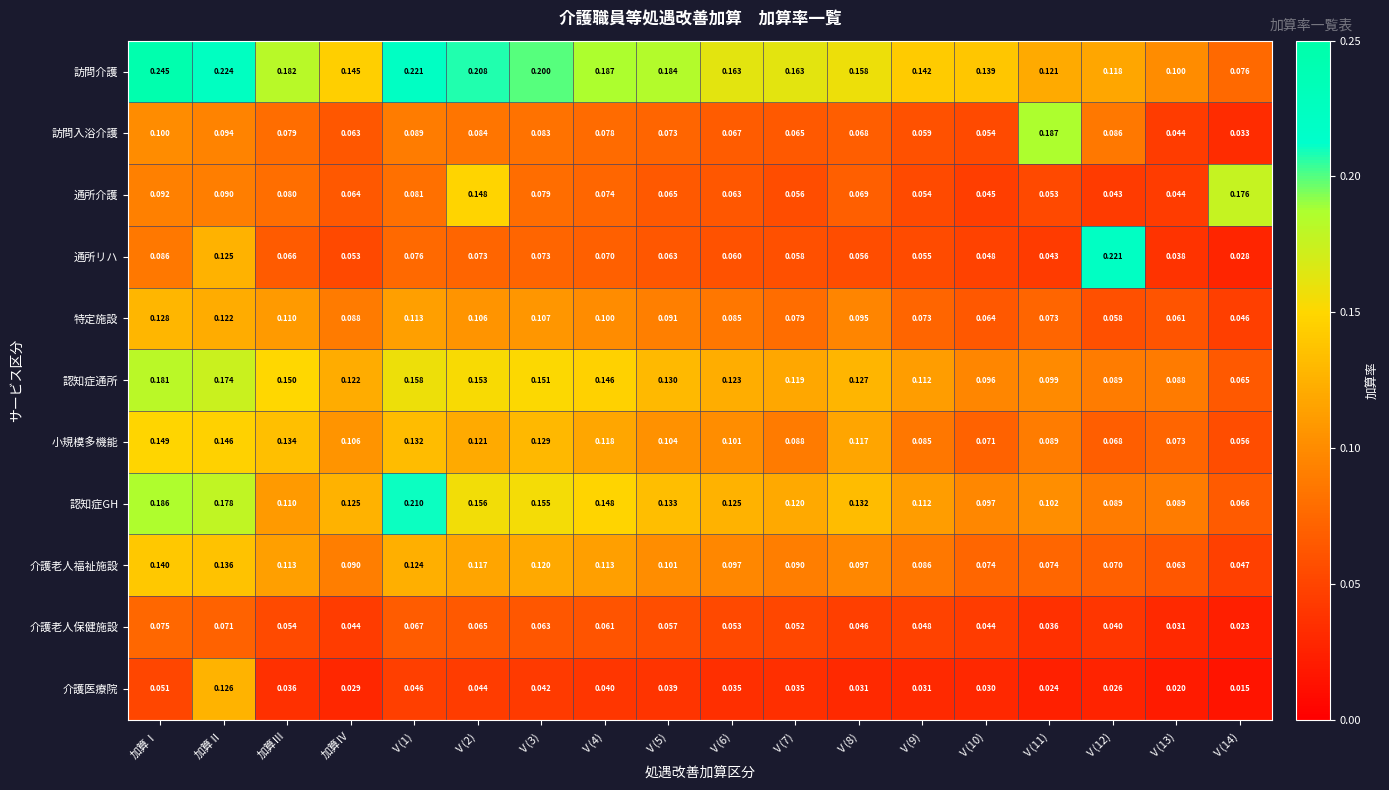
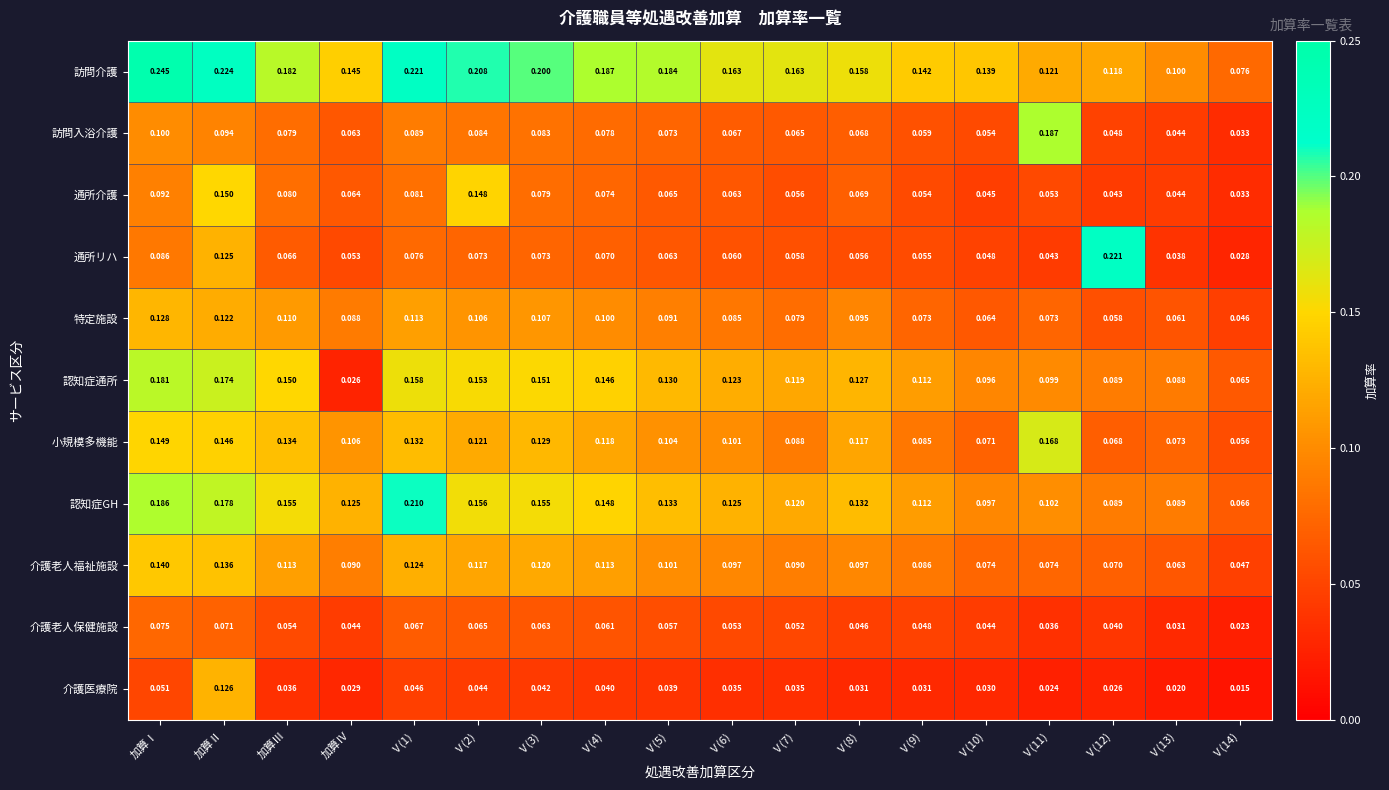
  {
    "訪問介護": {
      "加算Ⅰ": 0.245,
      "加算Ⅱ": 0.224,
      "加算Ⅲ": 0.182,
      "加算Ⅳ": 0.145,
      "Ⅴ(1)": 0.221,
      "Ⅴ(2)": 0.208,
      "Ⅴ(3)": 0.200,
      "Ⅴ(4)": 0.187,
      "Ⅴ(5)": 0.184,
      "Ⅴ(6)": 0.163,
      "Ⅴ(7)": 0.163,
      "Ⅴ(8)": 0.158,
      "Ⅴ(9)": 0.142,
      "Ⅴ(10)": 0.139,
      "Ⅴ(11)": 0.121,
      "Ⅴ(12)": 0.118,
      "Ⅴ(13)": 0.100,
      "Ⅴ(14)": 0.076
    },
    "訪問入浴介護": {
      "加算Ⅰ": 0.100,
      "加算Ⅱ": 0.094,
      "加算Ⅲ": 0.079,
      "加算Ⅳ": 0.063,
      "Ⅴ(1)": 0.089,
      "Ⅴ(2)": 0.084,
      "Ⅴ(3)": 0.083,
      "Ⅴ(4)": 0.078,
      "Ⅴ(5)": 0.073,
      "Ⅴ(6)": 0.067,
      "Ⅴ(7)": 0.065,
      "Ⅴ(8)": 0.068,
      "Ⅴ(9)": 0.059,
      "Ⅴ(10)": 0.054,
      "Ⅴ(11)": 0.187,
-     "Ⅴ(12)": 0.086,
+     "Ⅴ(12)": 0.048,
      "Ⅴ(13)": 0.044,
      "Ⅴ(14)": 0.033
    },
    "通所介護": {
      "加算Ⅰ": 0.092,
-     "加算Ⅱ": 0.090,
+     "加算Ⅱ": 0.150,
      "加算Ⅲ": 0.080,
      "加算Ⅳ": 0.064,
      "Ⅴ(1)": 0.081,
      "Ⅴ(2)": 0.148,
      "Ⅴ(3)": 0.079,
      "Ⅴ(4)": 0.074,
      "Ⅴ(5)": 0.065,
      "Ⅴ(6)": 0.063,
      "Ⅴ(7)": 0.056,
      "Ⅴ(8)": 0.069,
      "Ⅴ(9)": 0.054,
      "Ⅴ(10)": 0.045,
      "Ⅴ(11)": 0.053,
      "Ⅴ(12)": 0.043,
      "Ⅴ(13)": 0.044,
-     "Ⅴ(14)": 0.176
+     "Ⅴ(14)": 0.033
    },
    "通所リハ": {
      "加算Ⅰ": 0.086,
      "加算Ⅱ": 0.125,
      "加算Ⅲ": 0.066,
      "加算Ⅳ": 0.053,
      "Ⅴ(1)": 0.076,
      "Ⅴ(2)": 0.073,
      "Ⅴ(3)": 0.073,
      "Ⅴ(4)": 0.070,
      "Ⅴ(5)": 0.063,
      "Ⅴ(6)": 0.060,
      "Ⅴ(7)": 0.058,
      "Ⅴ(8)": 0.056,
      "Ⅴ(9)": 0.055,
      "Ⅴ(10)": 0.048,
      "Ⅴ(11)": 0.043,
      "Ⅴ(12)": 0.221,
      "Ⅴ(13)": 0.038,
      "Ⅴ(14)": 0.028
    },
    "特定施設": {
      "加算Ⅰ": 0.128,
      "加算Ⅱ": 0.122,
      "加算Ⅲ": 0.110,
      "加算Ⅳ": 0.088,
      "Ⅴ(1)": 0.113,
      "Ⅴ(2)": 0.106,
      "Ⅴ(3)": 0.107,
      "Ⅴ(4)": 0.100,
      "Ⅴ(5)": 0.091,
      "Ⅴ(6)": 0.085,
      "Ⅴ(7)": 0.079,
      "Ⅴ(8)": 0.095,
      "Ⅴ(9)": 0.073,
      "Ⅴ(10)": 0.064,
      "Ⅴ(11)": 0.073,
      "Ⅴ(12)": 0.058,
      "Ⅴ(13)": 0.061,
      "Ⅴ(14)": 0.046
    },
    "認知症通所": {
      "加算Ⅰ": 0.181,
      "加算Ⅱ": 0.174,
      "加算Ⅲ": 0.150,
-     "加算Ⅳ": 0.122,
+     "加算Ⅳ": 0.026,
      "Ⅴ(1)": 0.158,
      "Ⅴ(2)": 0.153,
      "Ⅴ(3)": 0.151,
      "Ⅴ(4)": 0.146,
      "Ⅴ(5)": 0.130,
      "Ⅴ(6)": 0.123,
      "Ⅴ(7)": 0.119,
      "Ⅴ(8)": 0.127,
      "Ⅴ(9)": 0.112,
      "Ⅴ(10)": 0.096,
      "Ⅴ(11)": 0.099,
      "Ⅴ(12)": 0.089,
      "Ⅴ(13)": 0.088,
      "Ⅴ(14)": 0.065
    },
    "小規模多機能": {
      "加算Ⅰ": 0.149,
      "加算Ⅱ": 0.146,
      "加算Ⅲ": 0.134,
      "加算Ⅳ": 0.106,
      "Ⅴ(1)": 0.132,
      "Ⅴ(2)": 0.121,
      "Ⅴ(3)": 0.129,
      "Ⅴ(4)": 0.118,
      "Ⅴ(5)": 0.104,
      "Ⅴ(6)": 0.101,
      "Ⅴ(7)": 0.088,
      "Ⅴ(8)": 0.117,
      "Ⅴ(9)": 0.085,
      "Ⅴ(10)": 0.071,
-     "Ⅴ(11)": 0.089,
+     "Ⅴ(11)": 0.168,
      "Ⅴ(12)": 0.068,
      "Ⅴ(13)": 0.073,
      "Ⅴ(14)": 0.056
    },
    "認知症GH": {
      "加算Ⅰ": 0.186,
      "加算Ⅱ": 0.178,
-     "加算Ⅲ": 0.110,
+     "加算Ⅲ": 0.155,
      "加算Ⅳ": 0.125,
      "Ⅴ(1)": 0.210,
      "Ⅴ(2)": 0.156,
      "Ⅴ(3)": 0.155,
      "Ⅴ(4)": 0.148,
      "Ⅴ(5)": 0.133,
      "Ⅴ(6)": 0.125,
      "Ⅴ(7)": 0.120,
      "Ⅴ(8)": 0.132,
      "Ⅴ(9)": 0.112,
      "Ⅴ(10)": 0.097,
      "Ⅴ(11)": 0.102,
      "Ⅴ(12)": 0.089,
      "Ⅴ(13)": 0.089,
      "Ⅴ(14)": 0.066
    },
    "介護老人福祉施設": {
      "加算Ⅰ": 0.140,
      "加算Ⅱ": 0.136,
      "加算Ⅲ": 0.113,
      "加算Ⅳ": 0.090,
      "Ⅴ(1)": 0.124,
      "Ⅴ(2)": 0.117,
      "Ⅴ(3)": 0.120,
      "Ⅴ(4)": 0.113,
      "Ⅴ(5)": 0.101,
      "Ⅴ(6)": 0.097,
      "Ⅴ(7)": 0.090,
      "Ⅴ(8)": 0.097,
      "Ⅴ(9)": 0.086,
      "Ⅴ(10)": 0.074,
      "Ⅴ(11)": 0.074,
      "Ⅴ(12)": 0.070,
      "Ⅴ(13)": 0.063,
      "Ⅴ(14)": 0.047
    },
    "介護老人保健施設": {
      "加算Ⅰ": 0.075,
      "加算Ⅱ": 0.071,
      "加算Ⅲ": 0.054,
      "加算Ⅳ": 0.044,
      "Ⅴ(1)": 0.067,
      "Ⅴ(2)": 0.065,
      "Ⅴ(3)": 0.063,
      "Ⅴ(4)": 0.061,
      "Ⅴ(5)": 0.057,
      "Ⅴ(6)": 0.053,
      "Ⅴ(7)": 0.052,
      "Ⅴ(8)": 0.046,
      "Ⅴ(9)": 0.048,
      "Ⅴ(10)": 0.044,
      "Ⅴ(11)": 0.036,
      "Ⅴ(12)": 0.040,
      "Ⅴ(13)": 0.031,
      "Ⅴ(14)": 0.023
    },
    "介護医療院": {
      "加算Ⅰ": 0.051,
      "加算Ⅱ": 0.126,
      "加算Ⅲ": 0.036,
      "加算Ⅳ": 0.029,
      "Ⅴ(1)": 0.046,
      "Ⅴ(2)": 0.044,
      "Ⅴ(3)": 0.042,
      "Ⅴ(4)": 0.040,
      "Ⅴ(5)": 0.039,
      "Ⅴ(6)": 0.035,
      "Ⅴ(7)": 0.035,
      "Ⅴ(8)": 0.031,
      "Ⅴ(9)": 0.031,
      "Ⅴ(10)": 0.030,
      "Ⅴ(11)": 0.024,
      "Ⅴ(12)": 0.026,
      "Ⅴ(13)": 0.020,
      "Ⅴ(14)": 0.015
    }
  }
